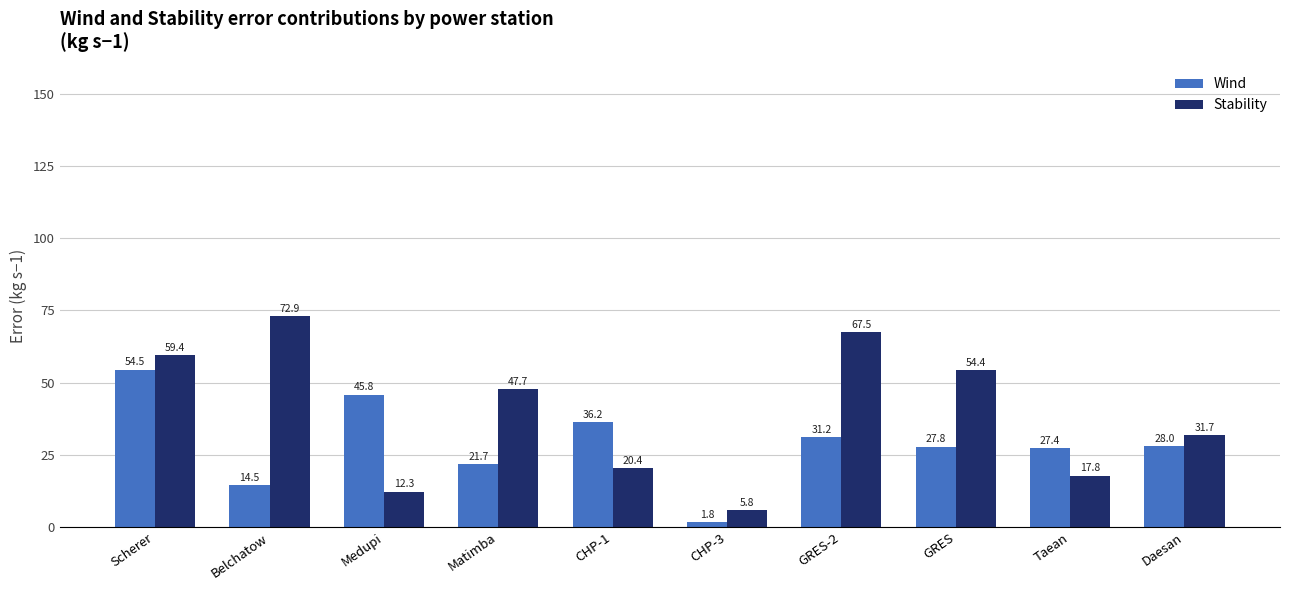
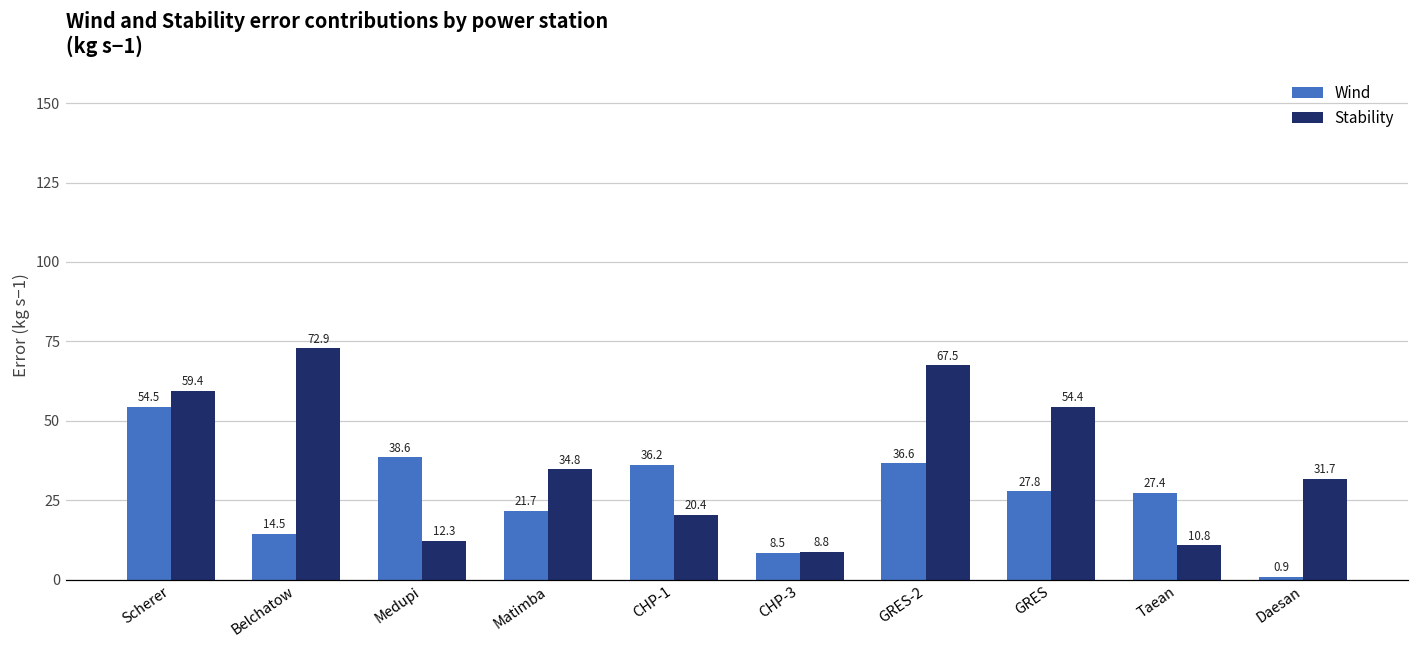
  {
    "Wind": {
      "Scherer": 54.5,
      "Belchatow": 14.5,
-     "Medupi": 45.8,
+     "Medupi": 38.6,
      "Matimba": 21.7,
      "CHP-1": 36.2,
-     "CHP-3": 1.8,
-     "GRES-2": 31.2,
+     "CHP-3": 8.5,
+     "GRES-2": 36.6,
      "GRES": 27.8,
      "Taean": 27.4,
-     "Daesan": 28.0
+     "Daesan": 0.9
    },
    "Stability": {
      "Scherer": 59.4,
      "Belchatow": 72.9,
      "Medupi": 12.3,
-     "Matimba": 47.7,
+     "Matimba": 34.8,
      "CHP-1": 20.4,
-     "CHP-3": 5.8,
+     "CHP-3": 8.8,
      "GRES-2": 67.5,
      "GRES": 54.4,
-     "Taean": 17.8,
+     "Taean": 10.8,
      "Daesan": 31.7
    }
  }
